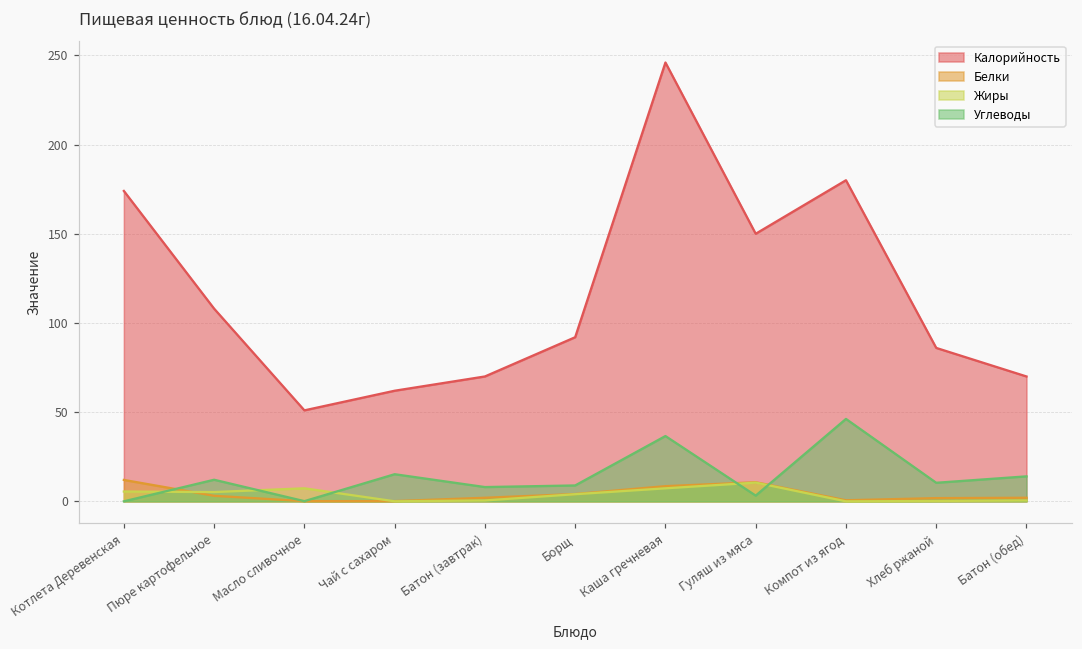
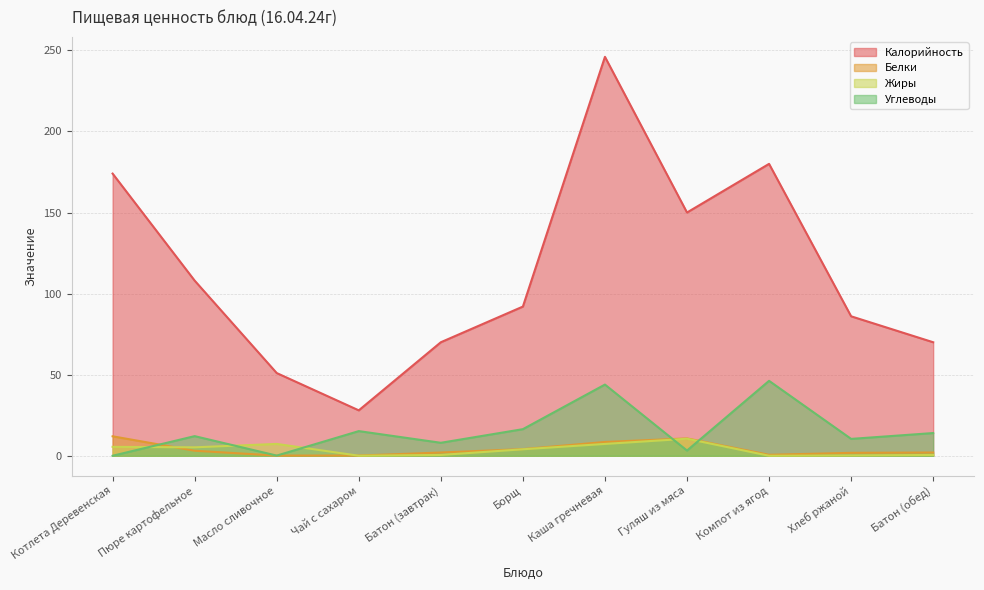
  {
    "Калорийность": {
      "Котлета Деревенская": 174,
      "Пюре картофельное": 108,
      "Масло сливочное": 51,
-     "Чай с сахаром": 62,
+     "Чай с сахаром": 28,
      "Батон (завтрак)": 70,
      "Борщ": 92,
      "Каша гречневая": 246,
      "Гуляш из мяса": 150,
      "Компот из ягод": 180,
      "Хлеб ржаной": 86,
      "Батон (обед)": 70
    },
    "Углеводы": {
      "Котлета Деревенская": 0,
      "Пюре картофельное": 12,
      "Чай с сахаром": 15,
      "Батон (завтрак)": 8,
-     "Борщ": 9,
-     "Каша гречневая": 37,
+     "Борщ": 16,
+     "Каша гречневая": 44,
      "Гуляш из мяса": 3,
      "Компот из ягод": 46,
      "Хлеб ржаной": 10,
      "Батон (обед)": 14
    }
  }
